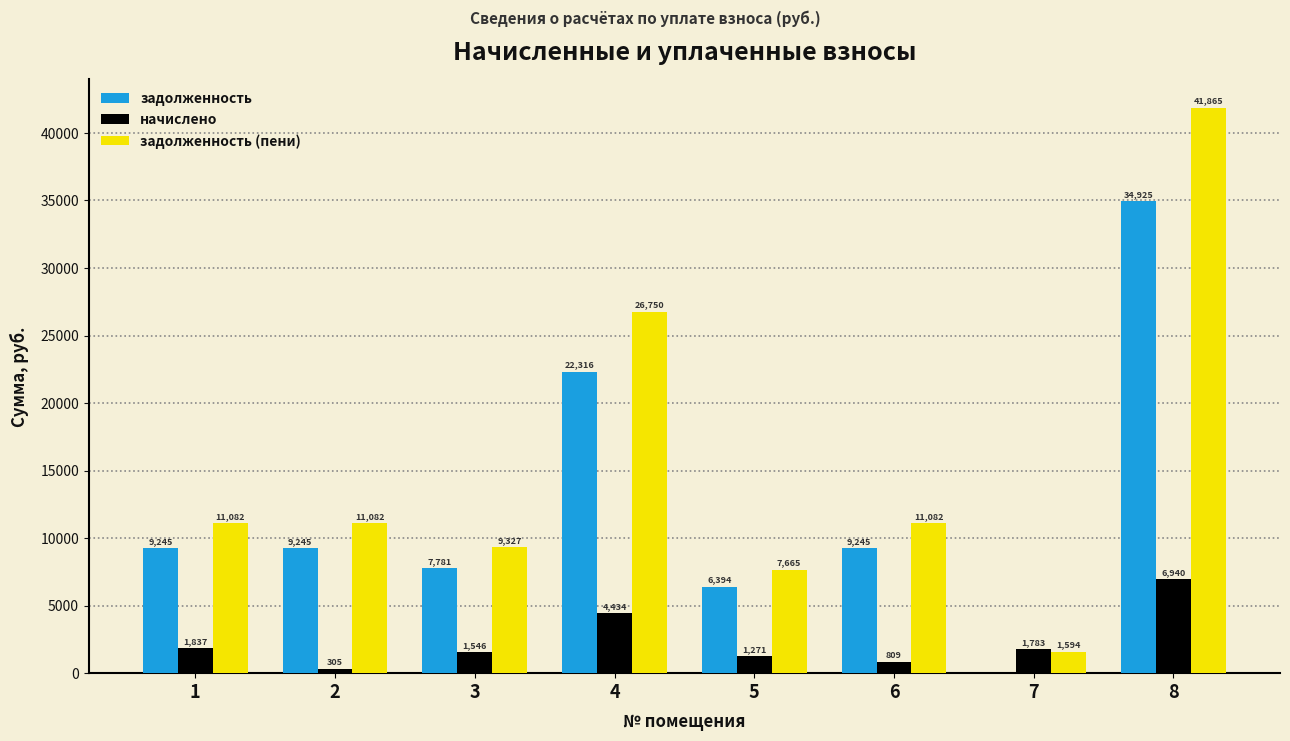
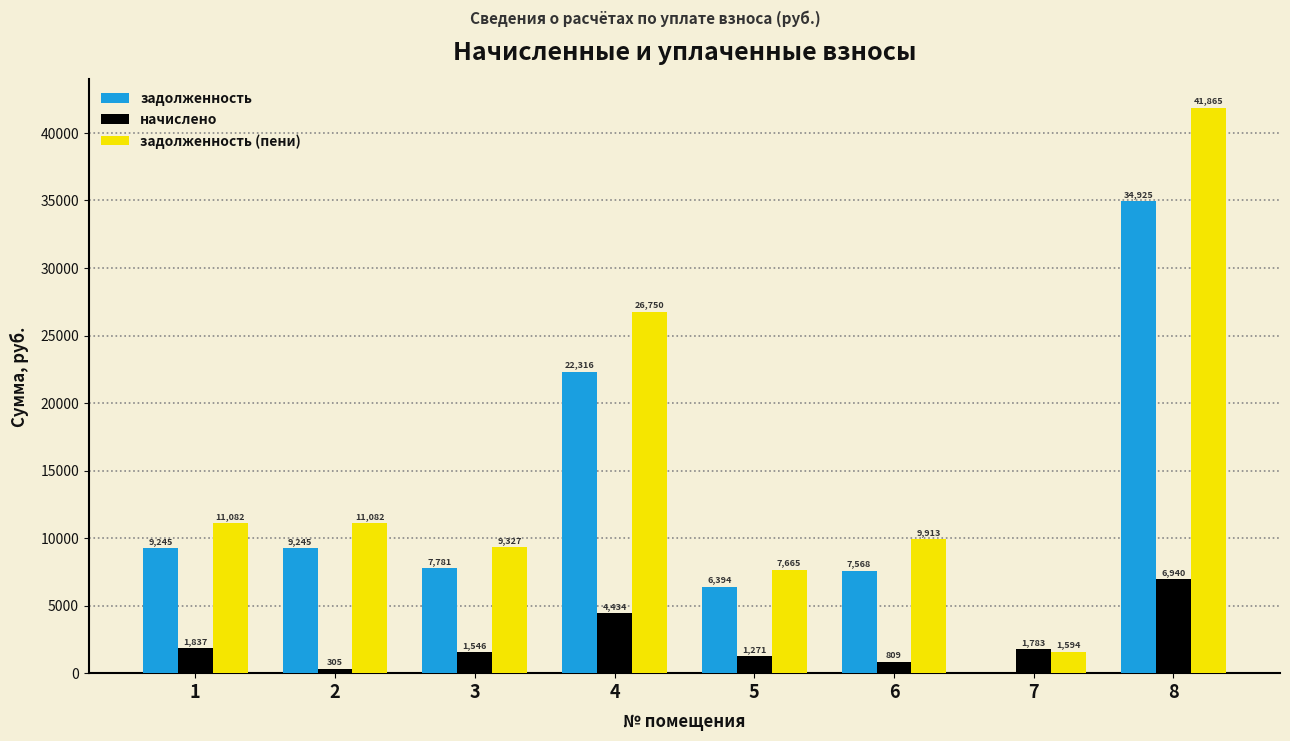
  {
    "задолженность": {
      "1": "9,245",
      "2": "9,245",
      "3": "7,781",
      "4": "22,316",
      "5": "6,394",
-     "6": "9,245",
+     "6": "7,568",
      "8": "34,925"
    },
    "начислено": {
      "1": "1,837",
      "2": "305",
      "3": "1,546",
      "4": "4,434",
      "5": "1,271",
      "6": "809",
      "7": "1,783",
      "8": "6,940"
    },
    "задолженность (пени)": {
      "1": "11,082",
      "2": "11,082",
      "3": "9,327",
      "4": "26,750",
      "5": "7,665",
-     "6": "11,082",
+     "6": "9,913",
      "7": "1,594",
      "8": "41,865"
    }
  }
